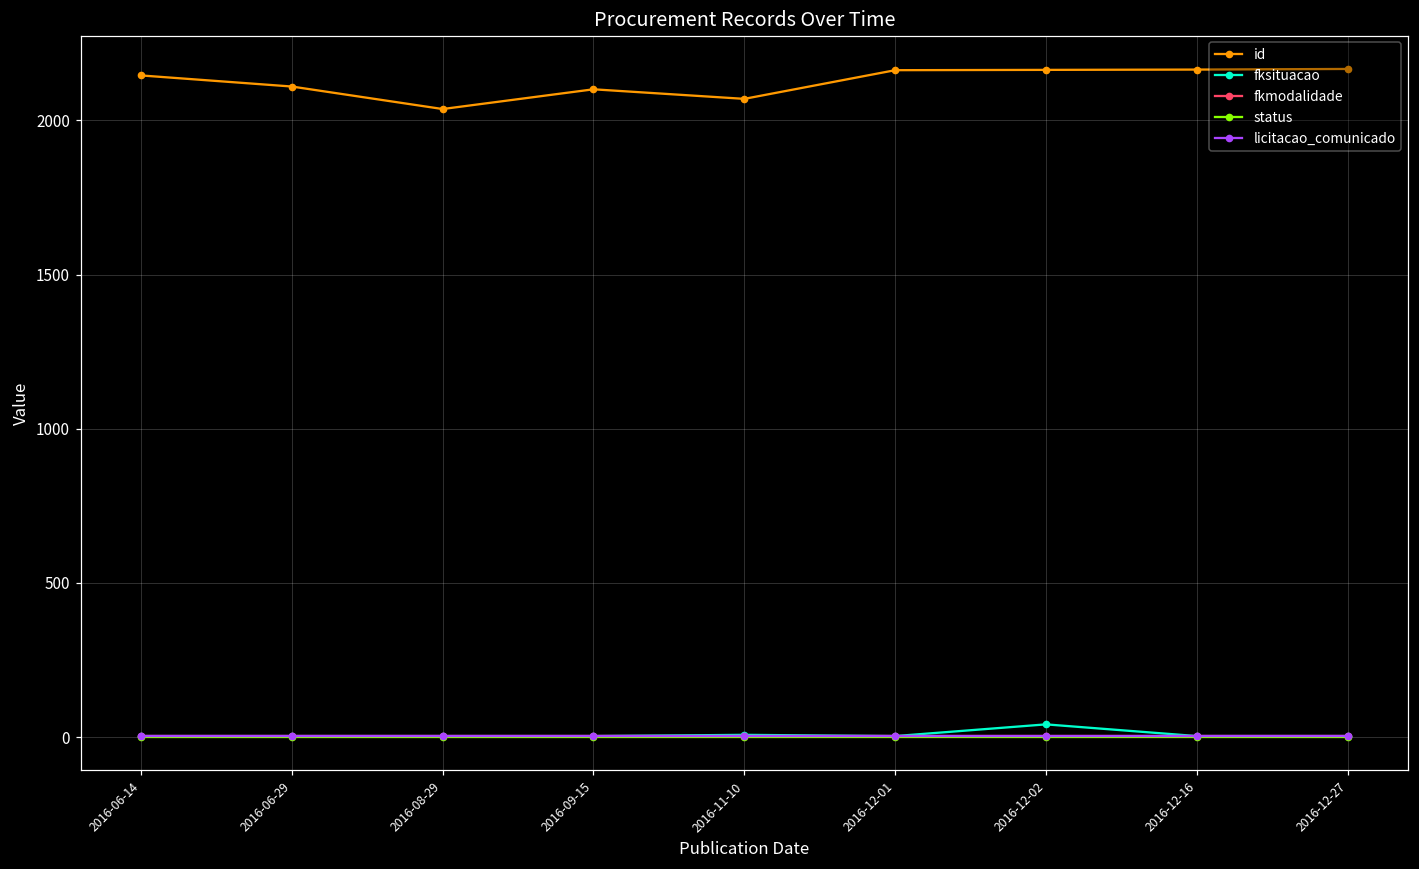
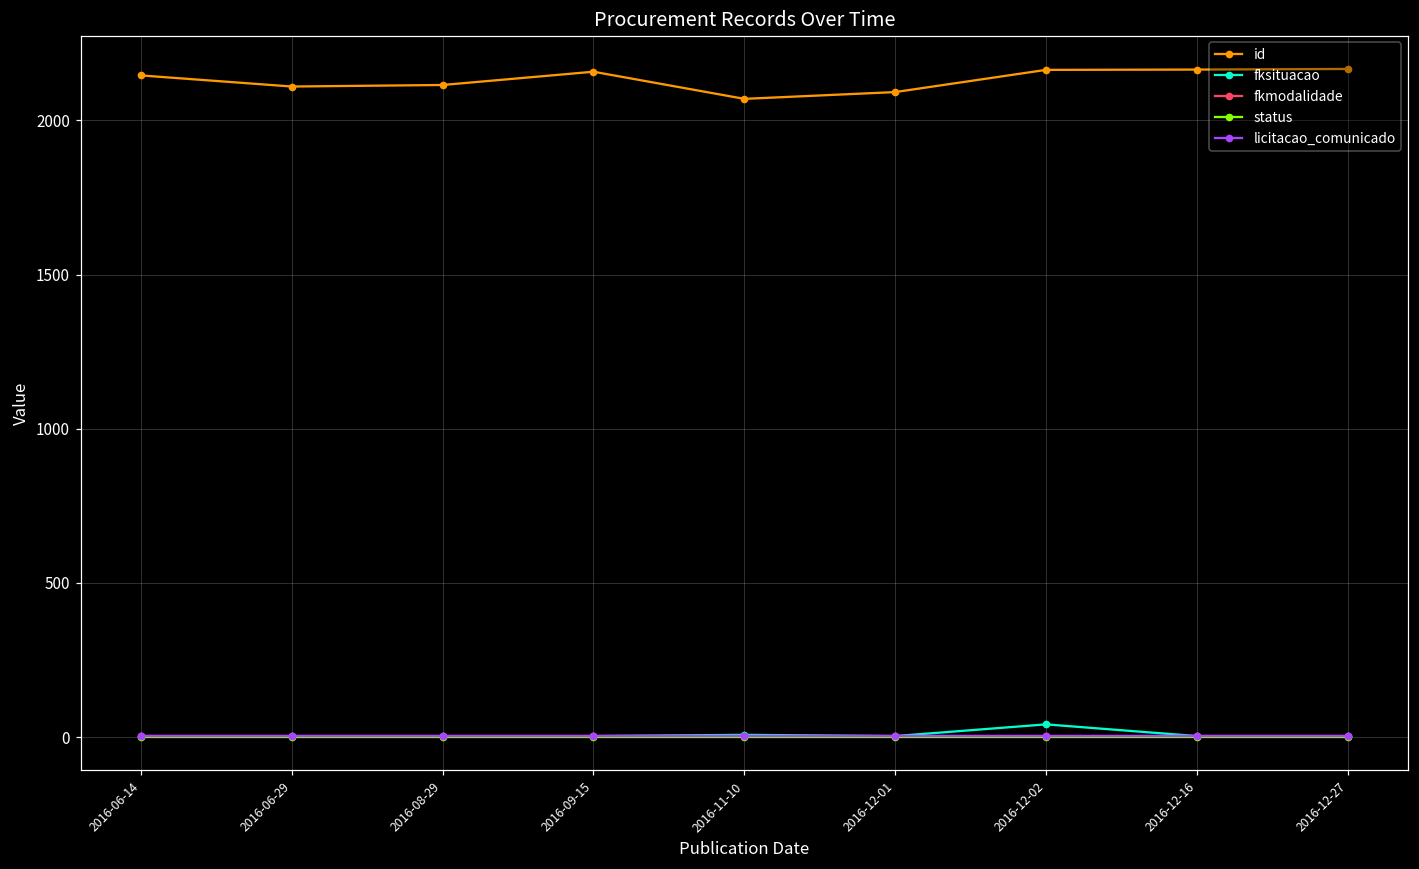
  {
    "id": {
      "2016-06-14": 2150,
      "2016-06-29": 2110,
-     "2016-08-29": 2040,
-     "2016-09-15": 2100,
+     "2016-08-29": 2120,
+     "2016-09-15": 2160,
      "2016-11-10": 2070,
-     "2016-12-01": 2160,
+     "2016-12-01": 2090,
      "2016-12-02": 2160,
      "2016-12-16": 2170
    },
    "fksituacao": {
      "2016-12-02": 40
    }
  }
